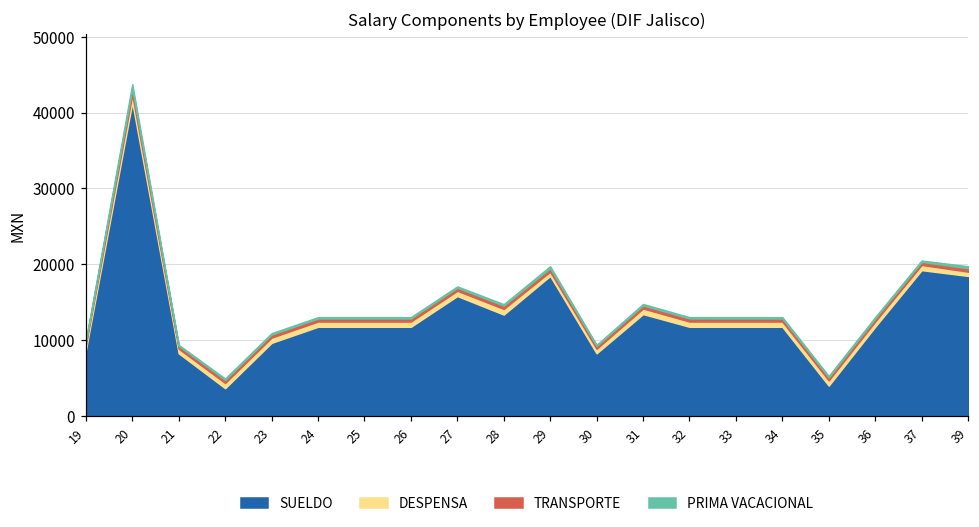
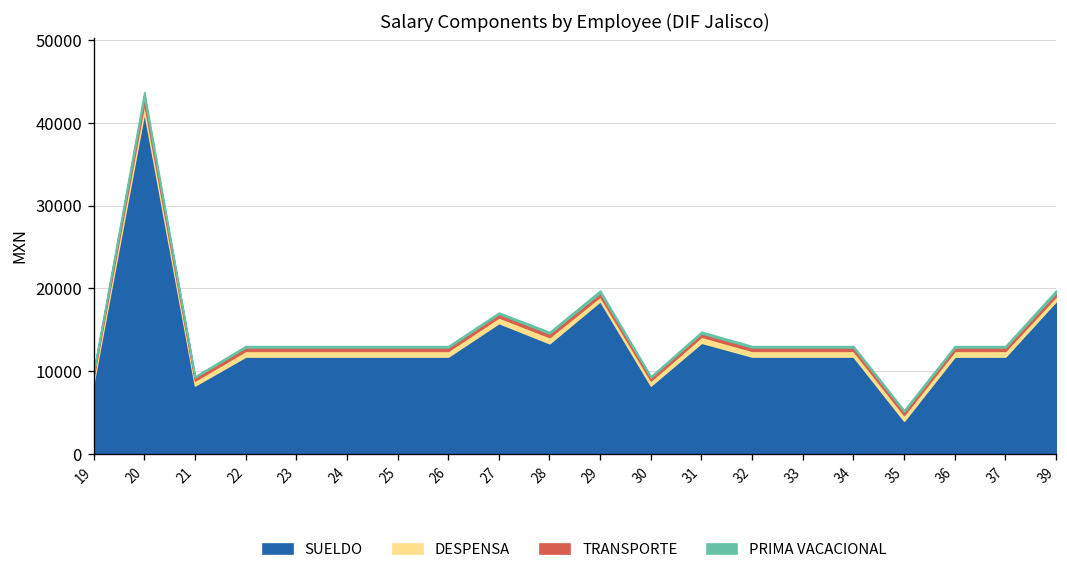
  {
    "SUELDO": {
-     "22": 4000,
-     "23": 10000,
-     "37": 19000
+     "22": 12000,
+     "23": 12000,
+     "37": 12000
    },
    "PRIMA VACACIONAL": {
      "20": 1000
    }
  }
